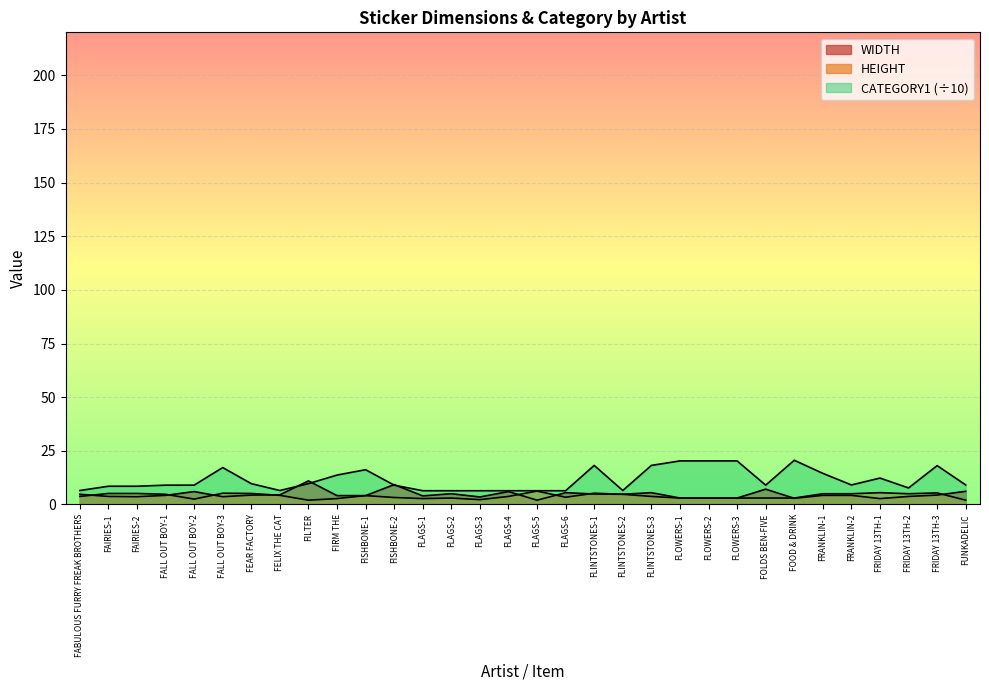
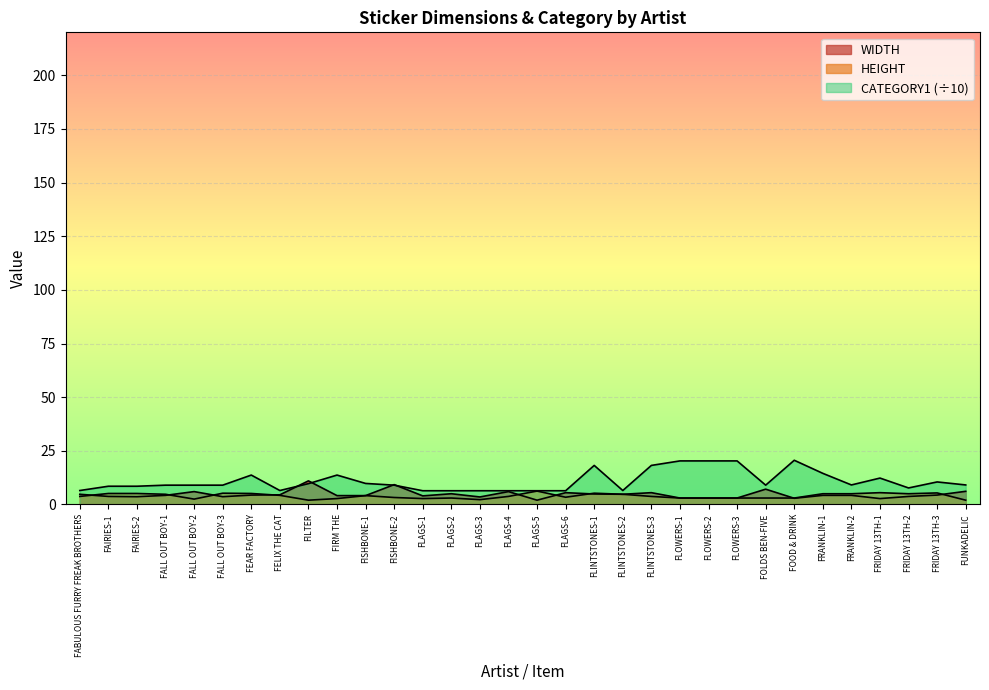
  {
    "WIDTH": {
      "FAIRIES-1": 4,
      "FAIRIES-2": 4,
      "FALL OUT BOY-2": 6,
      "FALL OUT BOY-3": 4,
      "FILTER": 11,
      "FIRM THE": 4,
      "FLAGS-1": 4,
      "FLAGS-2": 5,
      "FLAGS-3": 4,
      "FLAGS-5": 2,
      "FLINTSTONES-3": 6,
      "FOLDS BEN-FIVE": 7,
      "FRIDAY 13TH-1": 3,
      "FRIDAY 13TH-2": 4,
      "FUNKADELIC": 6
    },
    "HEIGHT": {
      "FAIRIES-1": 5,
      "FAIRIES-2": 5,
      "FALL OUT BOY-2": 3,
      "FALL OUT BOY-3": 5,
      "FILTER": 2,
      "FIRM THE": 3,
      "FISHBONE-2": 3,
      "FLAGS-1": 3,
      "FLAGS-2": 3,
      "FLAGS-3": 2,
      "FLAGS-4": 4,
      "FLAGS-6": 3,
      "FLINTSTONES-3": 4,
      "FOLDS BEN-FIVE": 3,
      "FRIDAY 13TH-1": 6,
      "FRIDAY 13TH-2": 5,
      "FUNKADELIC": 2
    },
    "CATEGORY1 (÷10)": {
      "FABULOUS FURRY FREAK BROTHERS": 7,
      "FAIRIES-1": 9,
      "FAIRIES-2": 9,
      "FALL OUT BOY-1": 9,
      "FALL OUT BOY-2": 9,
-     "FALL OUT BOY-3": 17,
-     "FEAR FACTORY": 10,
+     "FALL OUT BOY-3": 9,
+     "FEAR FACTORY": 14,
      "FELIX THE CAT": 7,
      "FILTER": 10,
      "FIRM THE": 14,
-     "FISHBONE-1": 16,
+     "FISHBONE-1": 10,
      "FLAGS-1": 6,
      "FLAGS-2": 6,
      "FLAGS-3": 6,
      "FLINTSTONES-1": 18,
      "FLINTSTONES-2": 7,
      "FLINTSTONES-3": 18,
      "FLOWERS-1": 20,
      "FLOWERS-2": 20,
      "FLOWERS-3": 20,
      "FOLDS BEN-FIVE": 9,
      "FOOD & DRINK": 21,
      "FRANKLIN-1": 15,
      "FRANKLIN-2": 9,
      "FRIDAY 13TH-1": 12,
      "FRIDAY 13TH-2": 8,
-     "FRIDAY 13TH-3": 18,
+     "FRIDAY 13TH-3": 11,
      "FUNKADELIC": 9
    }
  }
